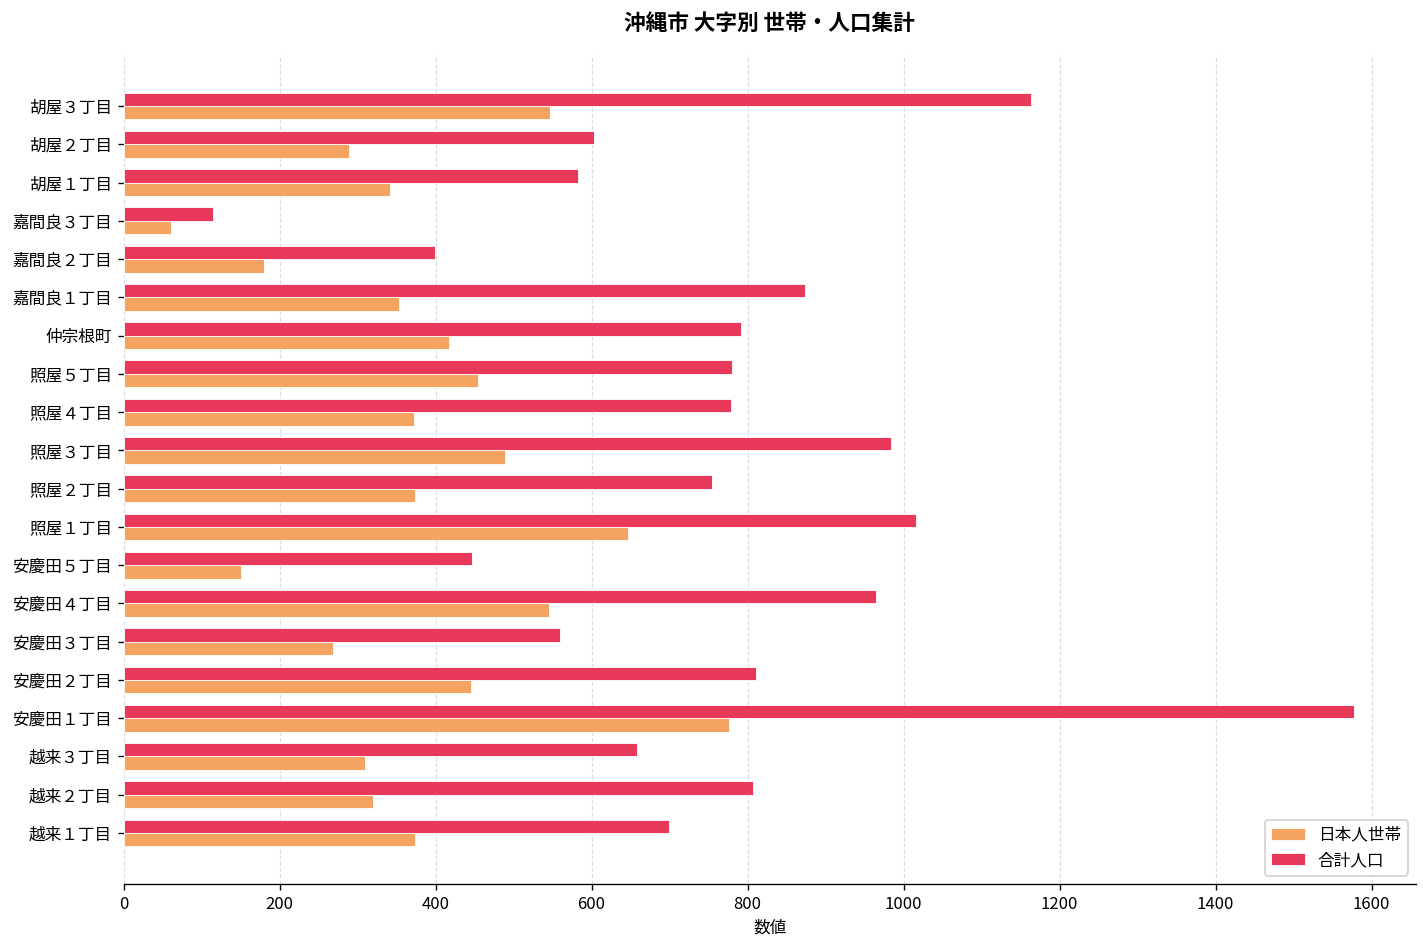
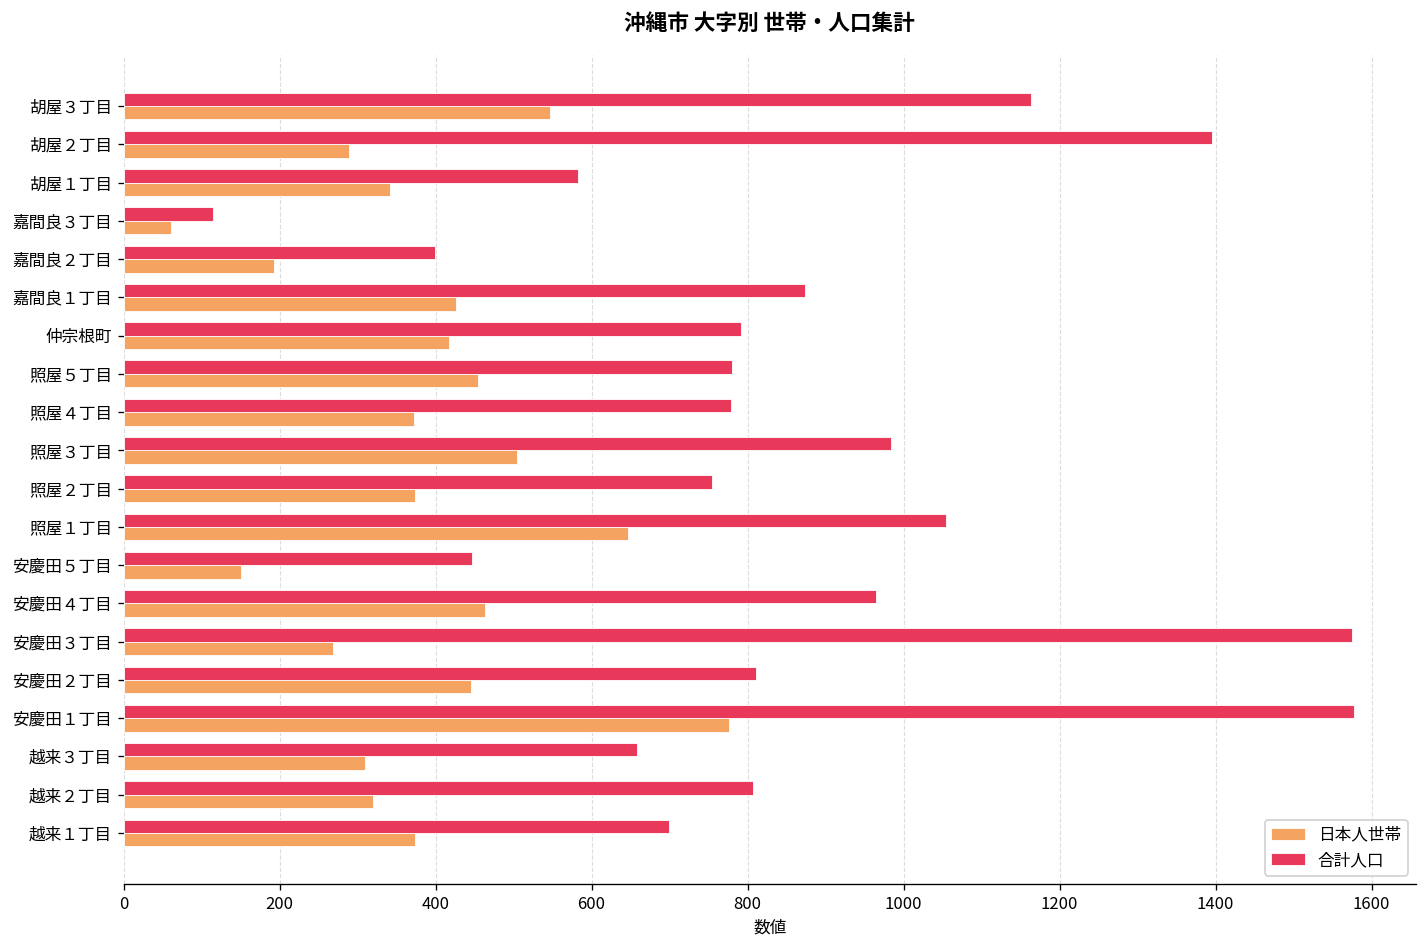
  {
    "日本人世帯": {
      "胡屋３丁目": 550,
      "胡屋２丁目": 290,
      "胡屋１丁目": 340,
      "嘉間良３丁目": 60,
-     "嘉間良２丁目": 180,
-     "嘉間良１丁目": 350,
+     "嘉間良２丁目": 190,
+     "嘉間良１丁目": 430,
      "仲宗根町": 420,
      "照屋５丁目": 460,
      "照屋４丁目": 370,
-     "照屋３丁目": 490,
+     "照屋３丁目": 500,
      "照屋２丁目": 370,
      "照屋１丁目": 650,
      "安慶田５丁目": 150,
-     "安慶田４丁目": 550,
+     "安慶田４丁目": 460,
      "安慶田３丁目": 270,
      "安慶田２丁目": 450,
      "安慶田１丁目": 780,
      "越来３丁目": 310,
      "越来２丁目": 320,
      "越来１丁目": 370
    },
    "合計人口": {
      "胡屋３丁目": 1160,
-     "胡屋２丁目": 600,
+     "胡屋２丁目": 1400,
      "胡屋１丁目": 580,
      "嘉間良３丁目": 120,
      "嘉間良２丁目": 400,
      "嘉間良１丁目": 870,
      "仲宗根町": 790,
      "照屋５丁目": 780,
      "照屋４丁目": 780,
      "照屋３丁目": 980,
      "照屋２丁目": 750,
-     "照屋１丁目": 1020,
+     "照屋１丁目": 1060,
      "安慶田５丁目": 450,
      "安慶田４丁目": 970,
-     "安慶田３丁目": 560,
+     "安慶田３丁目": 1580,
      "安慶田２丁目": 810,
      "安慶田１丁目": 1580,
      "越来３丁目": 660,
      "越来２丁目": 810,
      "越来１丁目": 700
    }
  }
